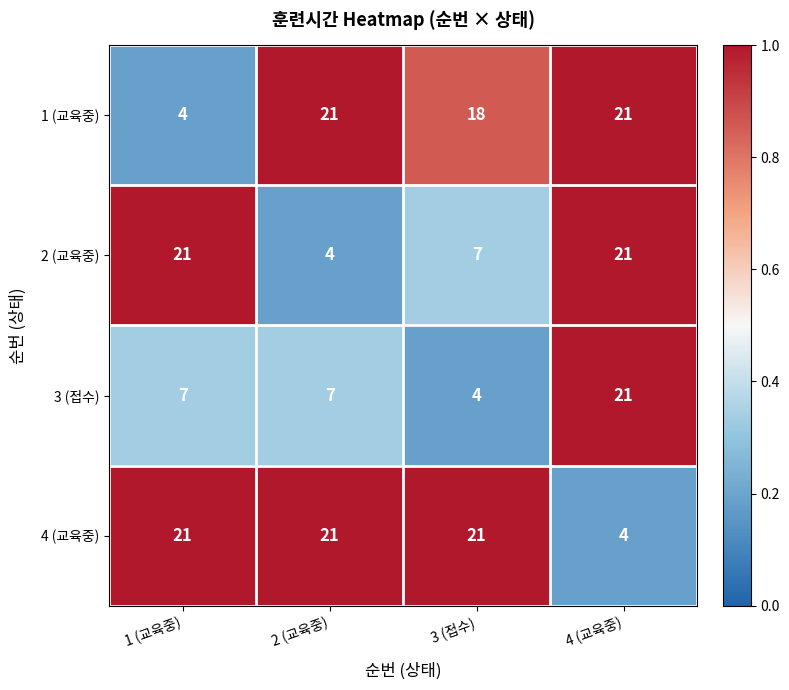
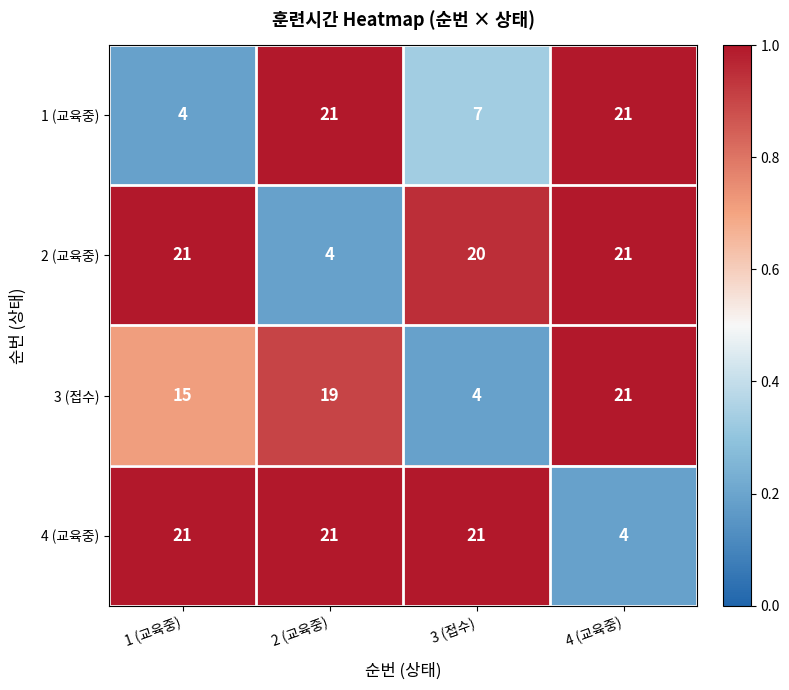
  {
    "1 (교육중)": {
      "1 (교육중)": 4,
      "2 (교육중)": 21,
-     "3 (접수)": 18,
+     "3 (접수)": 7,
      "4 (교육중)": 21
    },
    "2 (교육중)": {
      "1 (교육중)": 21,
      "2 (교육중)": 4,
-     "3 (접수)": 7,
+     "3 (접수)": 20,
      "4 (교육중)": 21
    },
    "3 (접수)": {
-     "1 (교육중)": 7,
-     "2 (교육중)": 7,
+     "1 (교육중)": 15,
+     "2 (교육중)": 19,
      "3 (접수)": 4,
      "4 (교육중)": 21
    },
    "4 (교육중)": {
      "1 (교육중)": 21,
      "2 (교육중)": 21,
      "3 (접수)": 21,
      "4 (교육중)": 4
    }
  }
